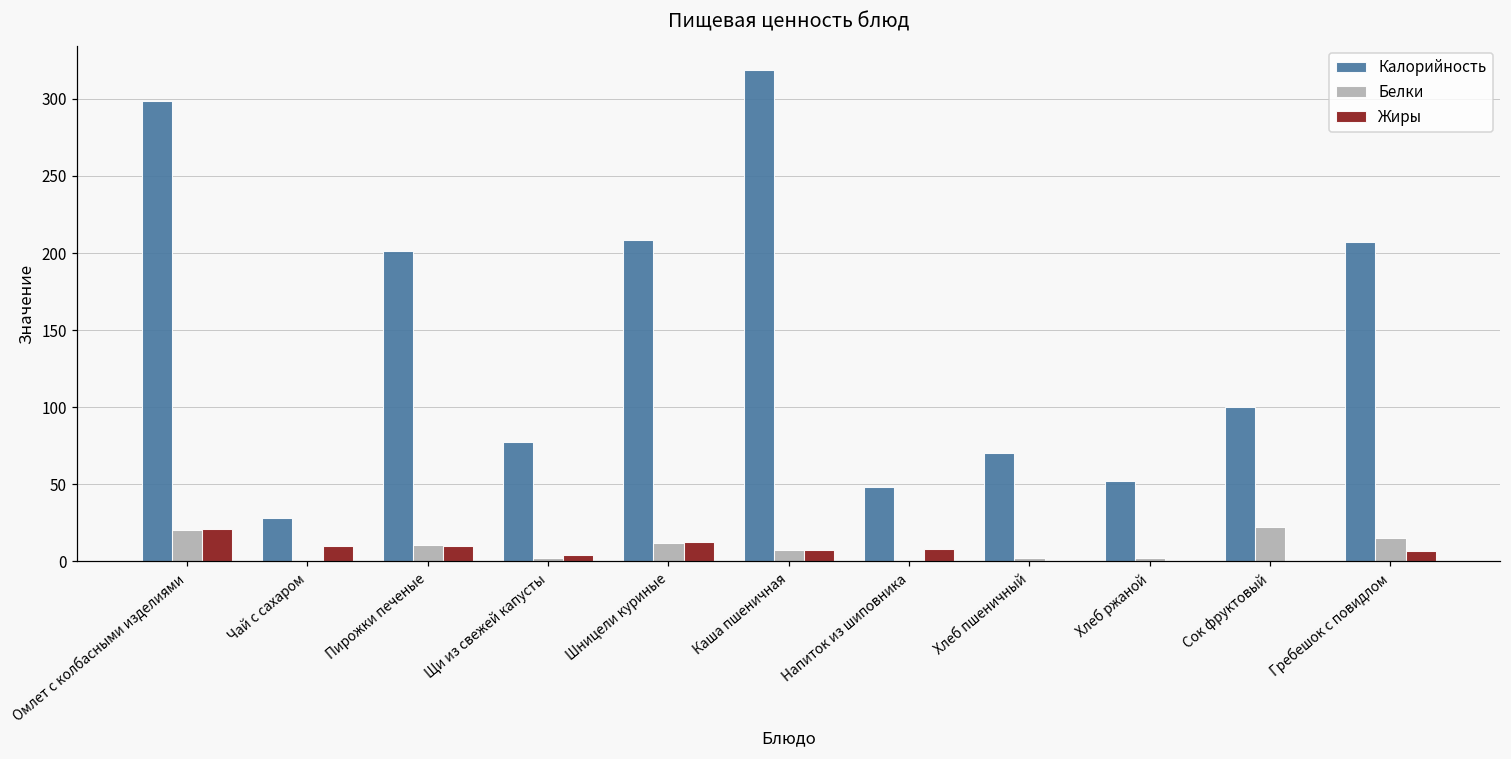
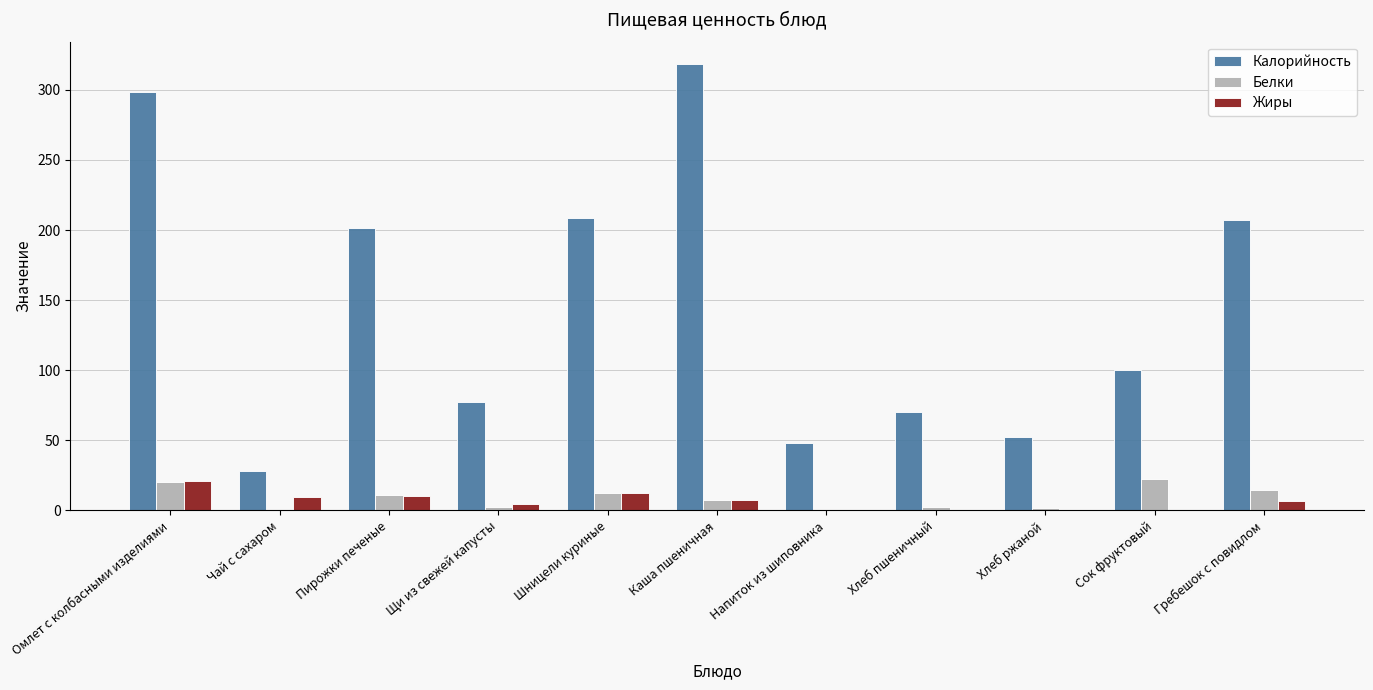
  {
    "Калорийность": {
      "Омлет с колбасными изделиями": 299,
      "Чай с сахаром": 28,
      "Пирожки печеные": 202,
      "Щи из свежей капусты": 77,
      "Шницели куриные": 208,
      "Каша пшеничная": 319,
      "Напиток из шиповника": 48,
      "Хлеб пшеничный": 71,
      "Хлеб ржаной": 52,
      "Сок фруктовый": 100,
      "Гребешок с повидлом": 207
    },
    "Белки": {
      "Омлет с колбасными изделиями": 20,
      "Пирожки печеные": 11,
      "Щи из свежей капусты": 2,
      "Шницели куриные": 12,
      "Каша пшеничная": 8,
      "Хлеб пшеничный": 2,
      "Хлеб ржаной": 2,
      "Сок фруктовый": 23,
      "Гребешок с повидлом": 15
    },
    "Жиры": {
      "Омлет с колбасными изделиями": 21,
      "Чай с сахаром": 10,
      "Пирожки печеные": 10,
      "Щи из свежей капусты": 4,
      "Шницели куриные": 12,
      "Каша пшеничная": 7,
-     "Напиток из шиповника": 8,
+     "Напиток из шиповника": 0,
      "Гребешок с повидлом": 7
    }
  }
